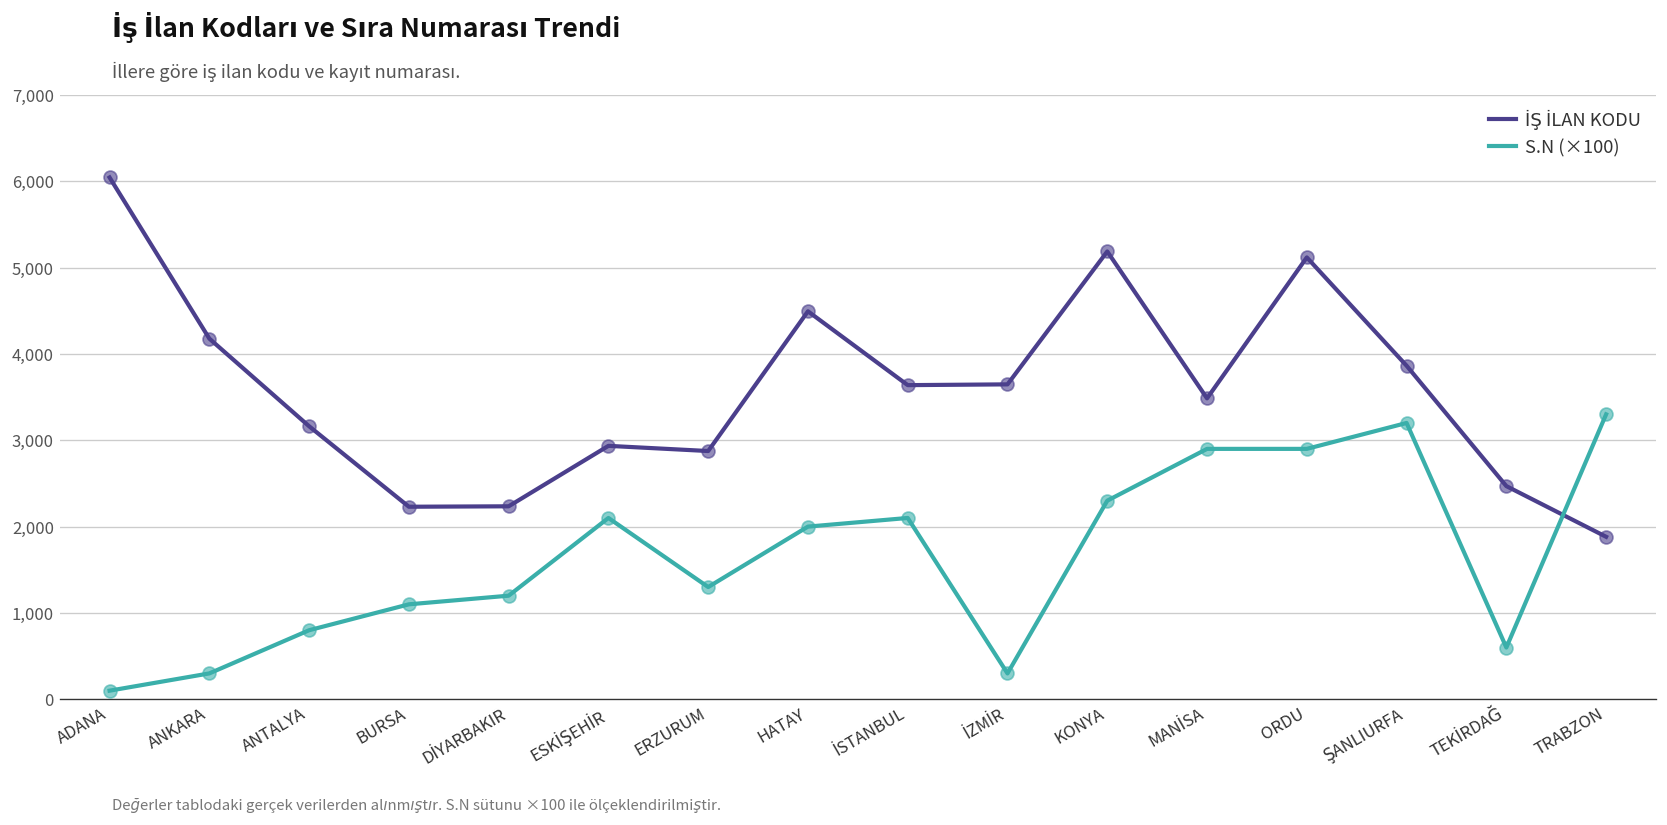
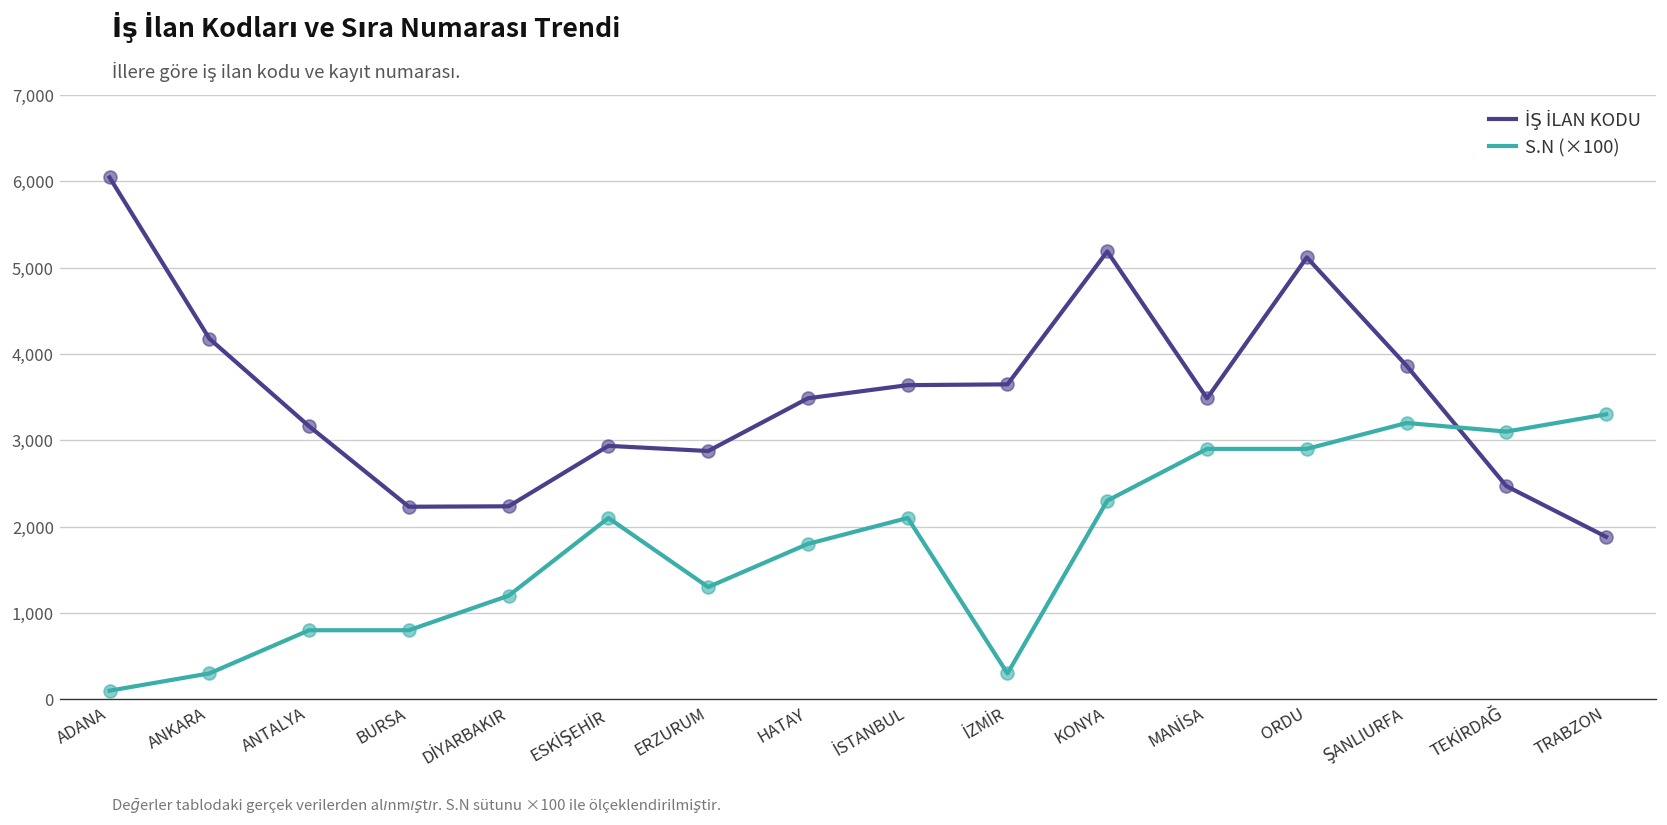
  {
    "İŞ İLAN KODU": {
      "ADANA": "6,000",
      "ANKARA": "4,200",
      "ANTALYA": "3,200",
      "BURSA": "2,200",
      "DİYARBAKIR": "2,200",
      "ESKİŞEHİR": "2,900",
      "ERZURUM": "2,900",
-     "HATAY": "4,500",
+     "HATAY": "3,500",
      "İSTANBUL": "3,600",
      "İZMİR": "3,600",
      "KONYA": "5,200",
      "MANİSA": "3,500",
      "ORDU": "5,100",
      "ŞANLIURFA": "3,900",
      "TEKİRDAĞ": "2,500",
      "TRABZON": "1,900"
    },
    "S.N (×100)": {
      "ADANA": "100",
      "ANKARA": "300",
      "ANTALYA": "800",
-     "BURSA": "1,100",
+     "BURSA": "800",
      "DİYARBAKIR": "1,200",
      "ESKİŞEHİR": "2,100",
      "ERZURUM": "1,300",
-     "HATAY": "2,000",
+     "HATAY": "1,800",
      "İSTANBUL": "2,100",
      "İZMİR": "300",
      "KONYA": "2,300",
      "MANİSA": "2,900",
      "ORDU": "2,900",
      "ŞANLIURFA": "3,200",
-     "TEKİRDAĞ": "600",
+     "TEKİRDAĞ": "3,100",
      "TRABZON": "3,300"
    }
  }
